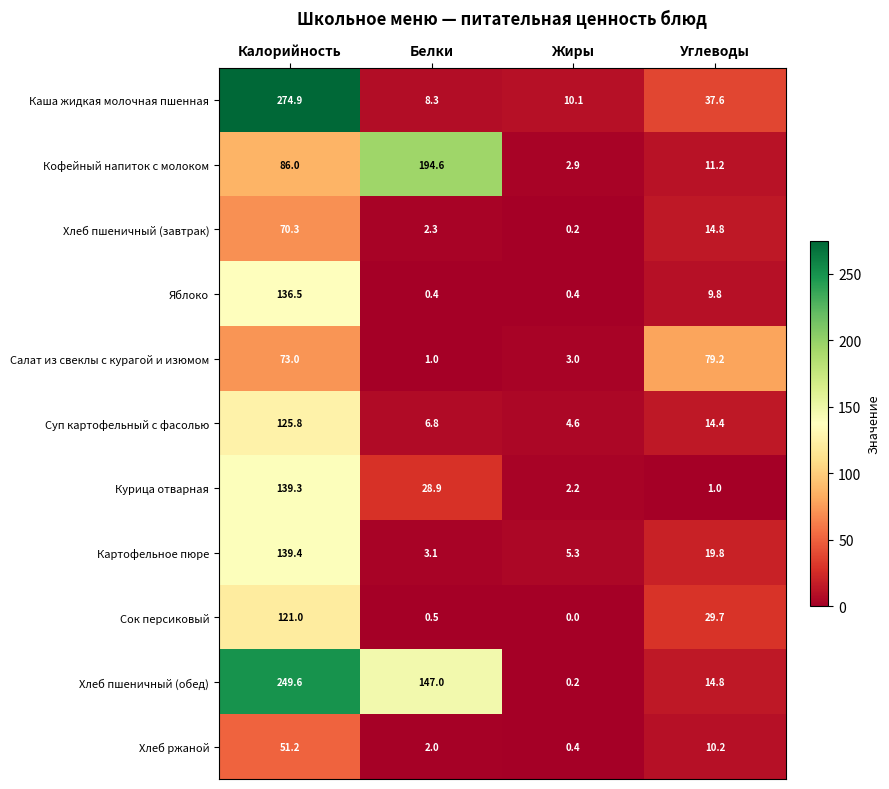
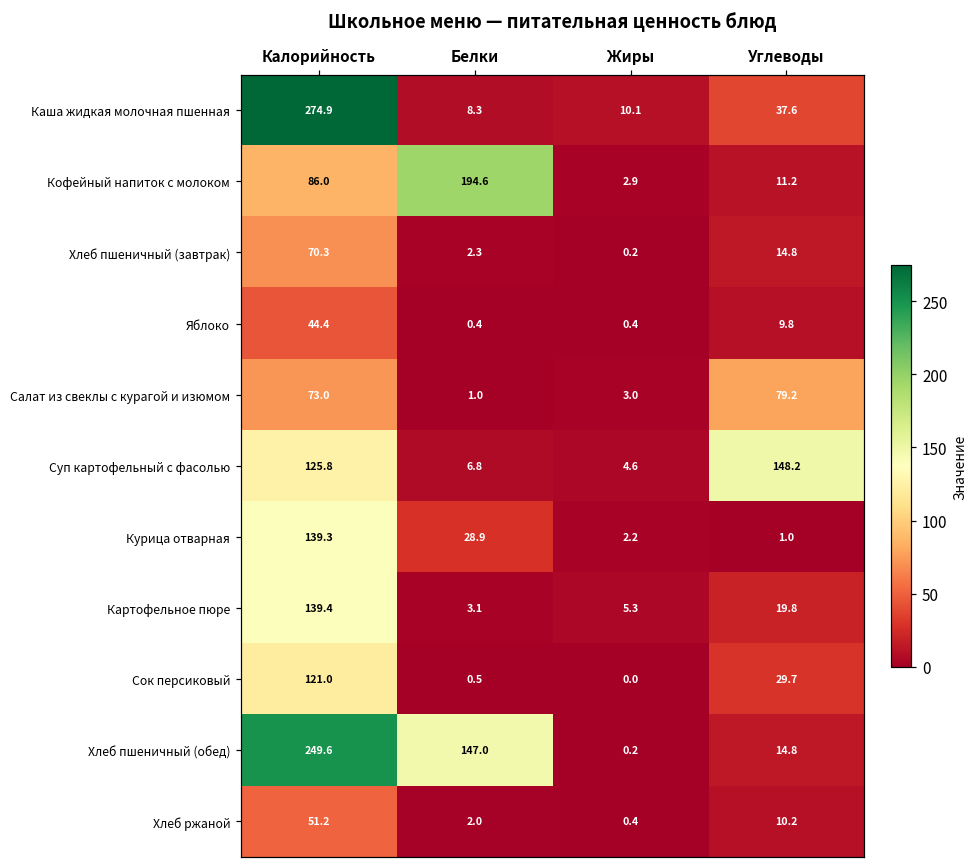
  {
    "Каша жидкая молочная пшенная": {
      "Калорийность": 274.9,
      "Белки": 8.3,
      "Жиры": 10.1,
      "Углеводы": 37.6
    },
    "Кофейный напиток с молоком": {
      "Калорийность": 86.0,
      "Белки": 194.6,
      "Жиры": 2.9,
      "Углеводы": 11.2
    },
    "Хлеб пшеничный (завтрак)": {
      "Калорийность": 70.3,
      "Белки": 2.3,
      "Жиры": 0.2,
      "Углеводы": 14.8
    },
    "Яблоко": {
-     "Калорийность": 136.5,
+     "Калорийность": 44.4,
      "Белки": 0.4,
      "Жиры": 0.4,
      "Углеводы": 9.8
    },
    "Салат из свеклы с курагой и изюмом": {
      "Калорийность": 73.0,
      "Белки": 1.0,
      "Жиры": 3.0,
      "Углеводы": 79.2
    },
    "Суп картофельный с фасолью": {
      "Калорийность": 125.8,
      "Белки": 6.8,
      "Жиры": 4.6,
-     "Углеводы": 14.4
+     "Углеводы": 148.2
    },
    "Курица отварная": {
      "Калорийность": 139.3,
      "Белки": 28.9,
      "Жиры": 2.2,
      "Углеводы": 1.0
    },
    "Картофельное пюре": {
      "Калорийность": 139.4,
      "Белки": 3.1,
      "Жиры": 5.3,
      "Углеводы": 19.8
    },
    "Сок персиковый": {
      "Калорийность": 121.0,
      "Белки": 0.5,
      "Жиры": 0.0,
      "Углеводы": 29.7
    },
    "Хлеб пшеничный (обед)": {
      "Калорийность": 249.6,
      "Белки": 147.0,
      "Жиры": 0.2,
      "Углеводы": 14.8
    },
    "Хлеб ржаной": {
      "Калорийность": 51.2,
      "Белки": 2.0,
      "Жиры": 0.4,
      "Углеводы": 10.2
    }
  }
